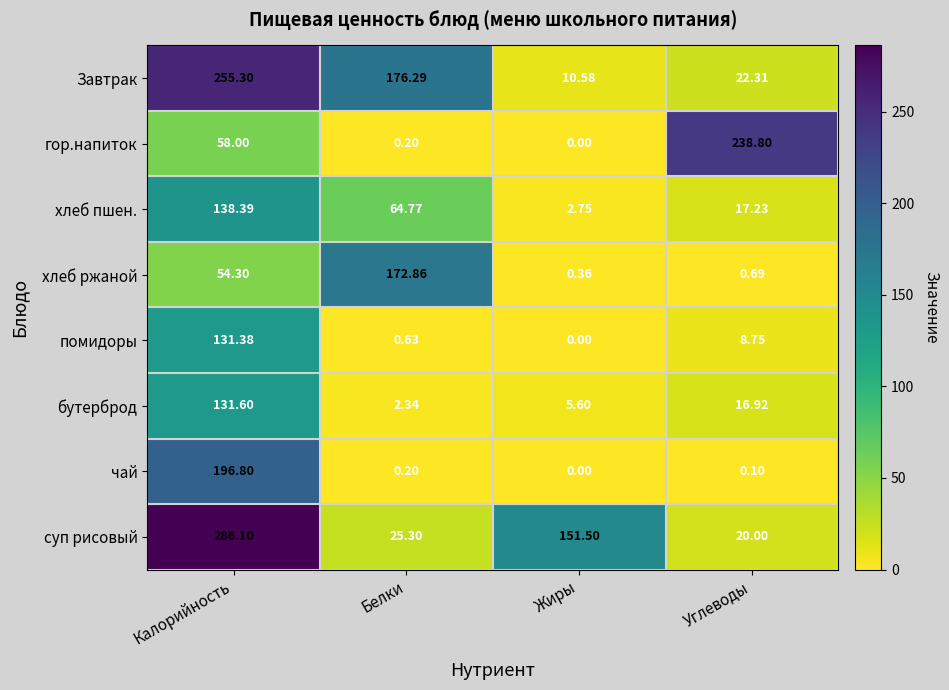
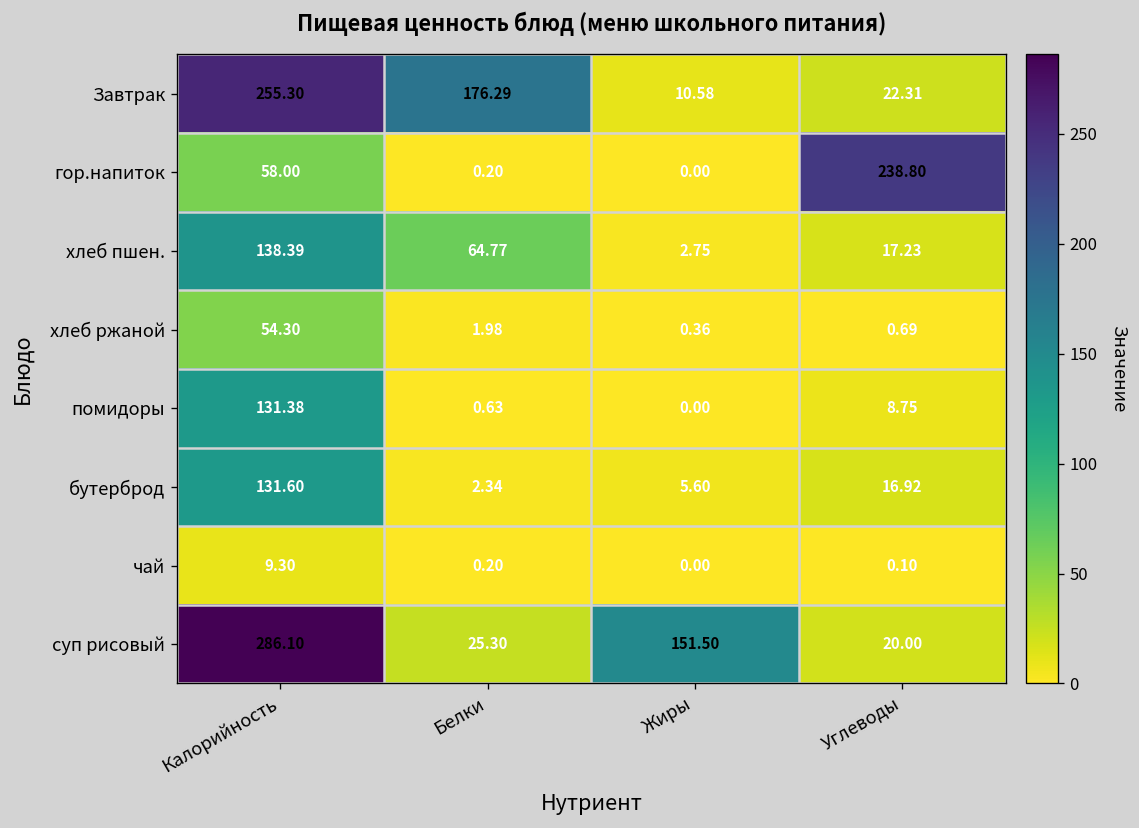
  {
    "Завтрак": {
      "Калорийность": 255.30,
      "Белки": 176.29,
      "Жиры": 10.58,
      "Углеводы": 22.31
    },
    "гор.напиток": {
      "Калорийность": 58.00,
      "Белки": 0.20,
      "Жиры": 0.00,
      "Углеводы": 238.80
    },
    "хлеб пшен.": {
      "Калорийность": 138.39,
      "Белки": 64.77,
      "Жиры": 2.75,
      "Углеводы": 17.23
    },
    "хлеб ржаной": {
      "Калорийность": 54.30,
-     "Белки": 172.86,
+     "Белки": 1.98,
      "Жиры": 0.36,
      "Углеводы": 0.69
    },
    "помидоры": {
      "Калорийность": 131.38,
      "Белки": 0.63,
      "Жиры": 0.00,
      "Углеводы": 8.75
    },
    "бутерброд": {
      "Калорийность": 131.60,
      "Белки": 2.34,
      "Жиры": 5.60,
      "Углеводы": 16.92
    },
    "чай": {
-     "Калорийность": 196.80,
+     "Калорийность": 9.30,
      "Белки": 0.20,
      "Жиры": 0.00,
      "Углеводы": 0.10
    },
    "суп рисовый": {
      "Калорийность": 286.10,
      "Белки": 25.30,
      "Жиры": 151.50,
      "Углеводы": 20.00
    }
  }
